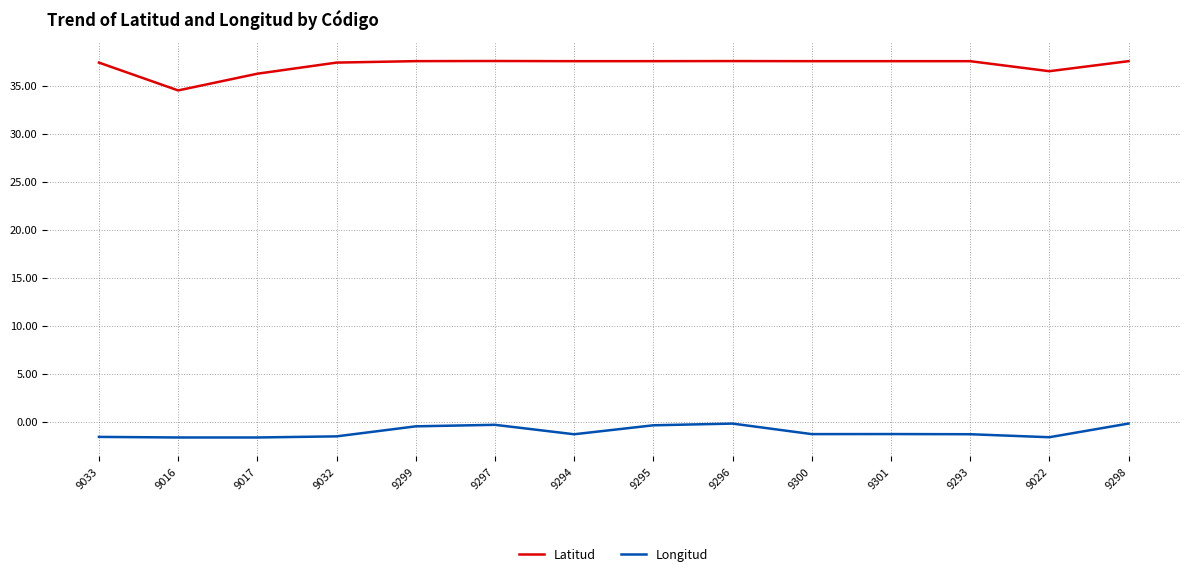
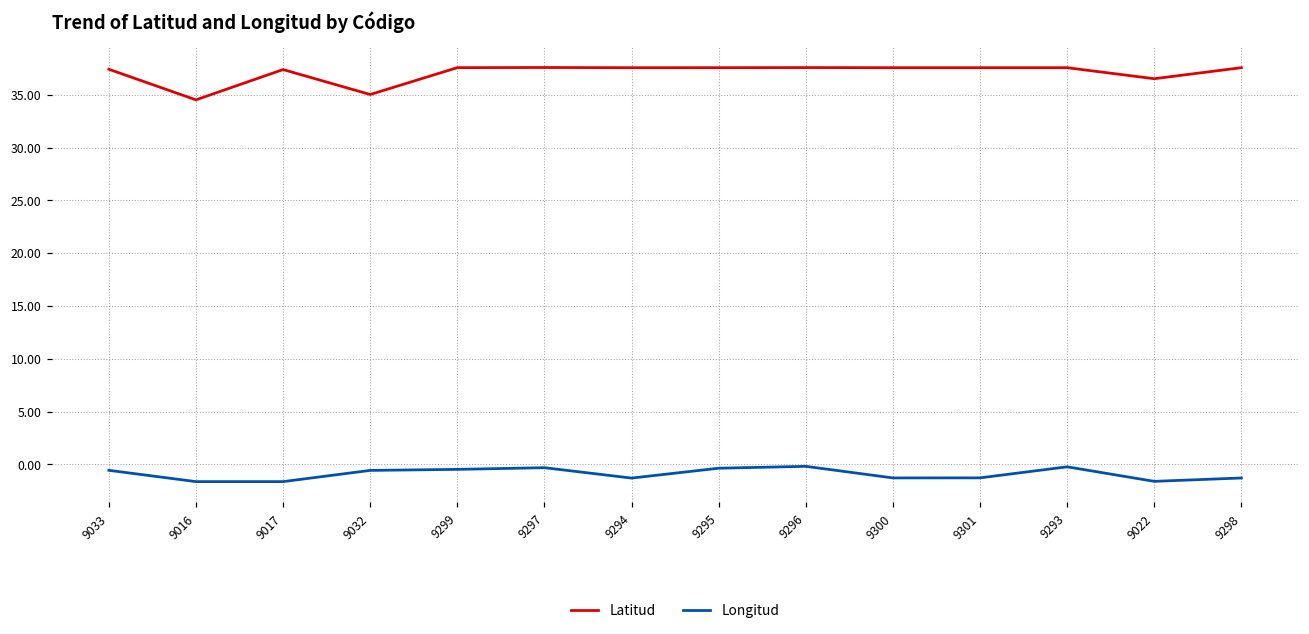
  {
    "Latitud": {
      "9033": 37,
      "9016": 35,
-     "9017": 36,
-     "9032": 37,
+     "9017": 37,
+     "9032": 35,
      "9299": 38,
      "9297": 38,
      "9294": 38,
      "9295": 38,
      "9296": 38,
      "9300": 38,
      "9301": 38,
      "9293": 38,
      "9022": 37,
      "9298": 38
    },
    "Longitud": {
-     "9033": -2,
+     "9033": -1,
      "9016": -2,
      "9017": -2,
-     "9032": -2,
+     "9032": -1,
      "9299": 0,
      "9297": 0,
      "9294": -1,
      "9295": 0,
      "9296": 0,
      "9300": -1,
      "9301": -1,
-     "9293": -1,
+     "9293": 0,
      "9022": -2,
-     "9298": 0
+     "9298": -1
    }
  }
